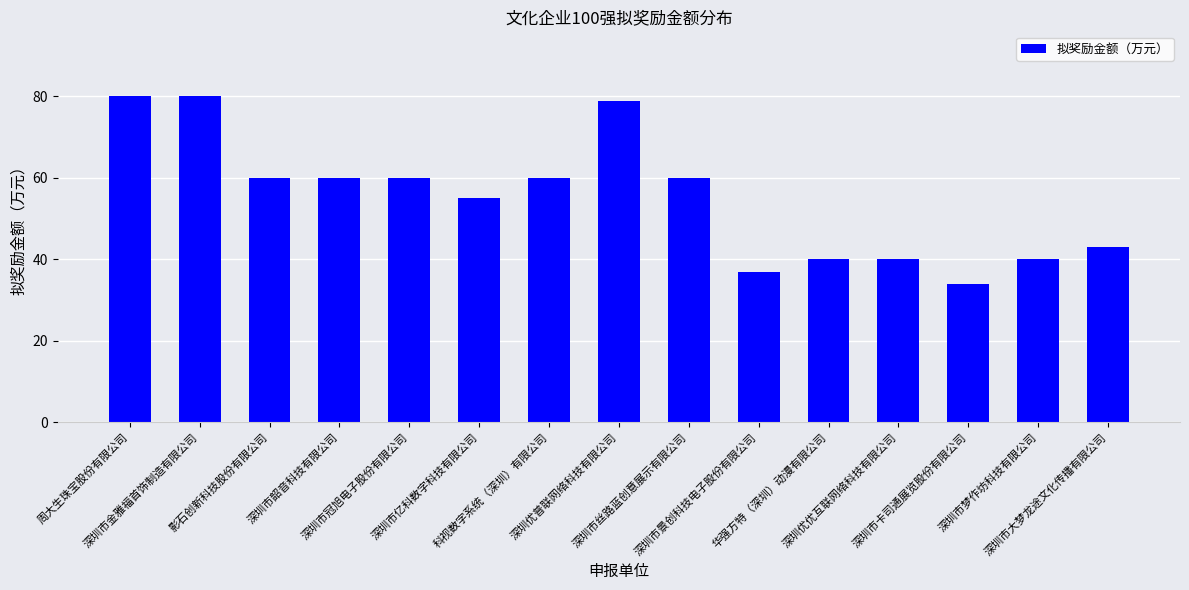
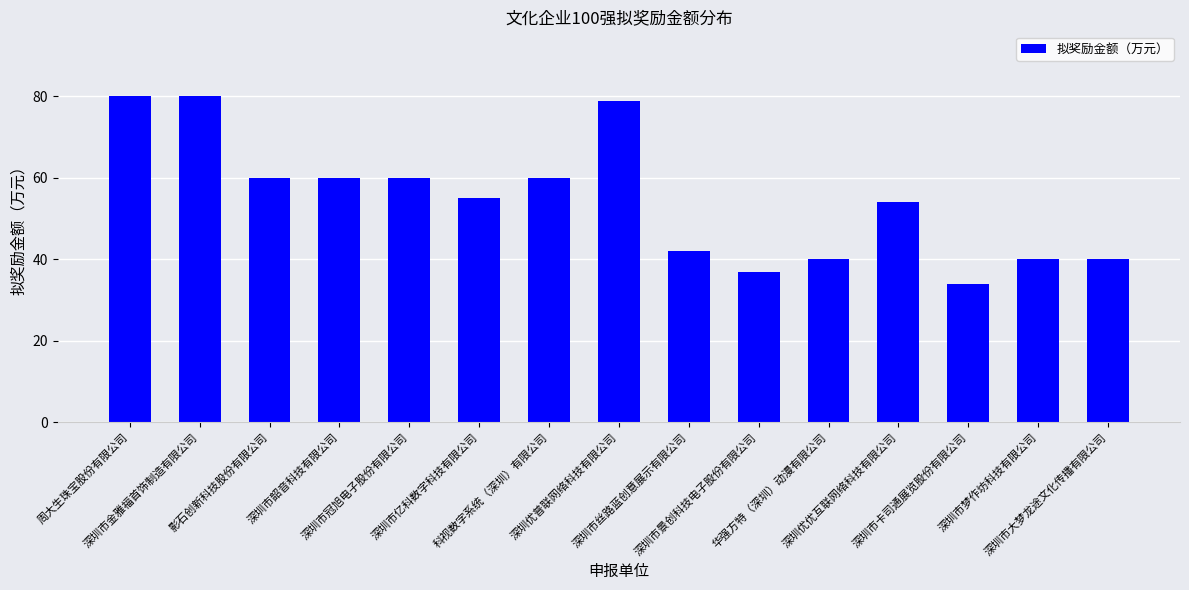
  {
    "周大生珠宝股份有限公司": 80,
    "深圳市金雅福首饰制造有限公司": 80,
    "影石创新科技股份有限公司": 60,
    "深圳市韶音科技有限公司": 60,
    "深圳市冠旭电子股份有限公司": 60,
    "深圳市亿科数字科技有限公司": 55,
    "科视数字系统（深圳）有限公司": 60,
    "深圳优普联网络科技有限公司": 79,
-   "深圳市丝路蓝创意展示有限公司": 60,
+   "深圳市丝路蓝创意展示有限公司": 42,
    "深圳市景创科技电子股份有限公司": 37,
    "华强方特（深圳）动漫有限公司": 40,
-   "深圳优优互联网络科技有限公司": 40,
+   "深圳优优互联网络科技有限公司": 54,
    "深圳市卡司通展览股份有限公司": 34,
    "深圳市梦作坊科技有限公司": 40,
-   "深圳市大梦龙途文化传播有限公司": 43
+   "深圳市大梦龙途文化传播有限公司": 40
  }
